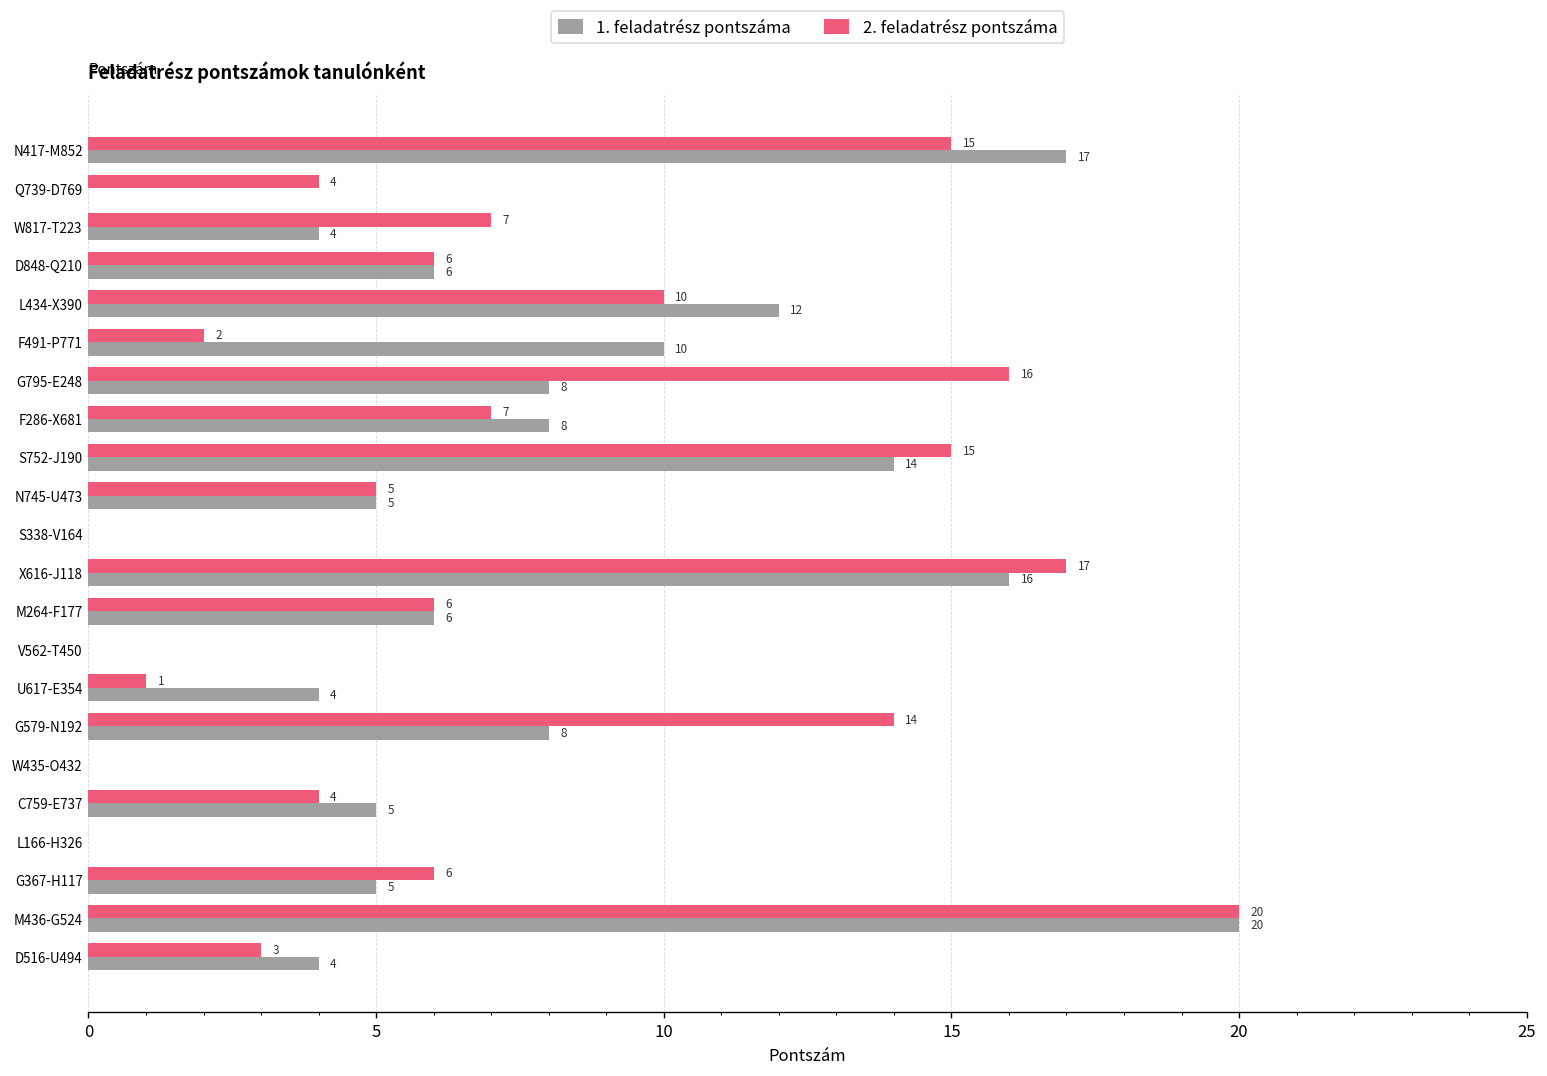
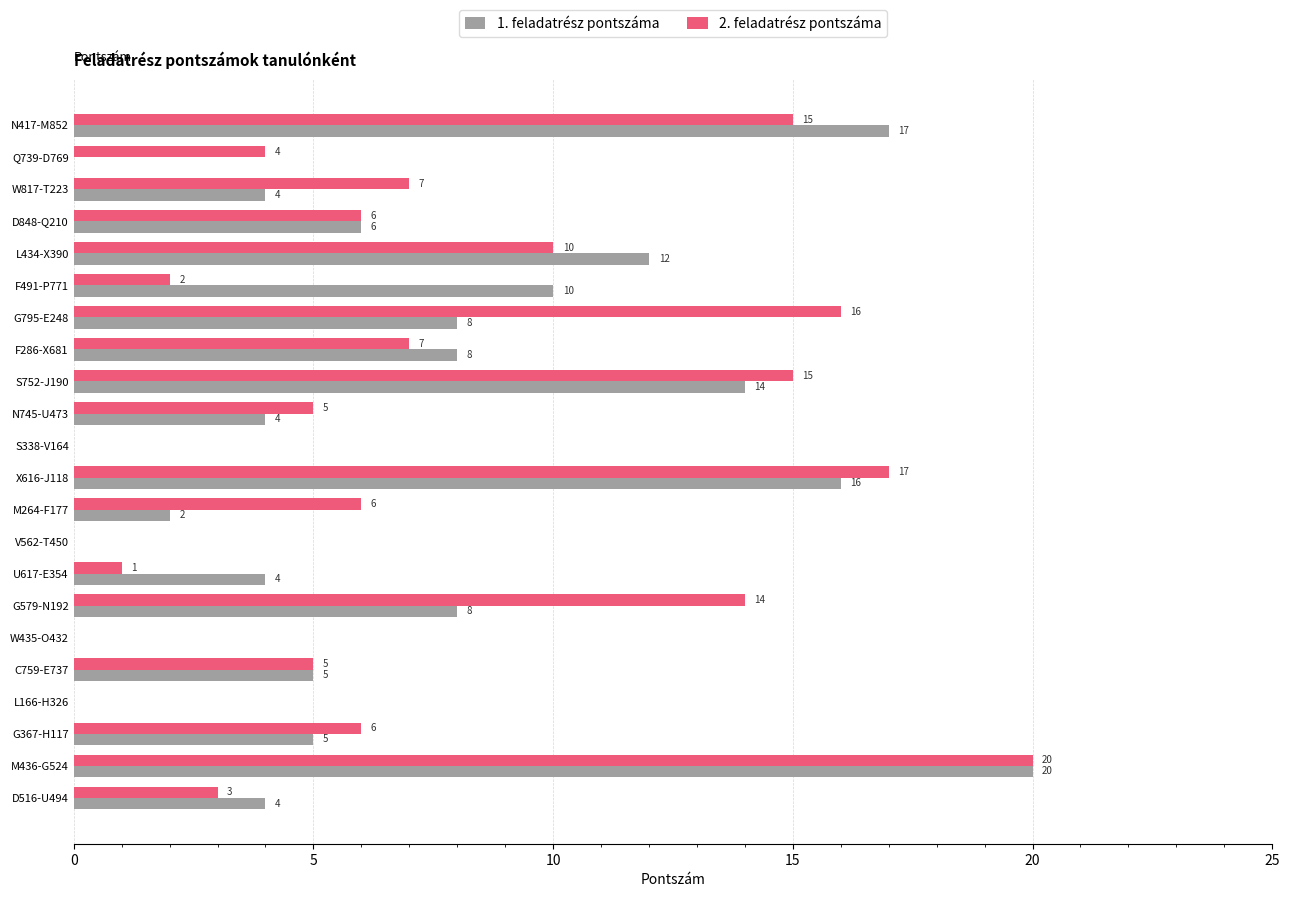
  {
    "1. feladatrész pontszáma": {
      "N417-M852": 17,
      "W817-T223": 4,
      "D848-Q210": 6,
      "L434-X390": 12,
      "F491-P771": 10,
      "G795-E248": 8,
      "F286-X681": 8,
      "S752-J190": 14,
-     "N745-U473": 5,
+     "N745-U473": 4,
      "X616-J118": 16,
-     "M264-F177": 6,
+     "M264-F177": 2,
      "U617-E354": 4,
      "G579-N192": 8,
      "C759-E737": 5,
      "G367-H117": 5,
      "M436-G524": 20,
      "D516-U494": 4
    },
    "2. feladatrész pontszáma": {
      "N417-M852": 15,
      "Q739-D769": 4,
      "W817-T223": 7,
      "D848-Q210": 6,
      "L434-X390": 10,
      "F491-P771": 2,
      "G795-E248": 16,
      "F286-X681": 7,
      "S752-J190": 15,
      "N745-U473": 5,
      "X616-J118": 17,
      "M264-F177": 6,
      "U617-E354": 1,
      "G579-N192": 14,
-     "C759-E737": 4,
+     "C759-E737": 5,
      "G367-H117": 6,
      "M436-G524": 20,
      "D516-U494": 3
    }
  }
